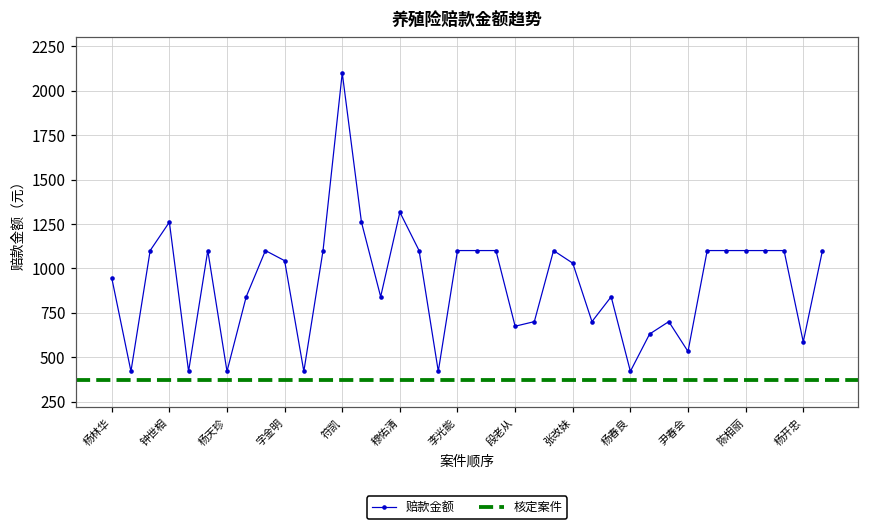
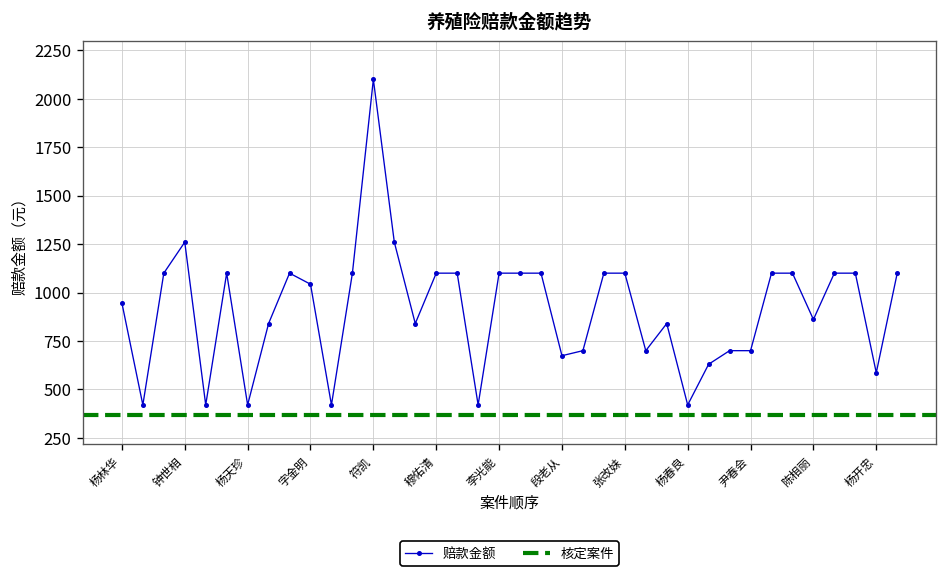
  {
    "杨林华": 950,
    "钟世相": 1260,
    "杨天珍": 420,
    "字金明": 1040,
    "符凯": 2100,
-   "穆佑清": 1320,
+   "穆佑清": 1100,
    "李光能": 1100,
    "段老从": 670,
-   "张改妹": 1030,
+   "张改妹": 1100,
    "杨春良": 420,
-   "尹春会": 530,
-   "陈相丽": 1100,
+   "尹春会": 700,
+   "陈相丽": 860,
    "杨开忠": 590
  }
